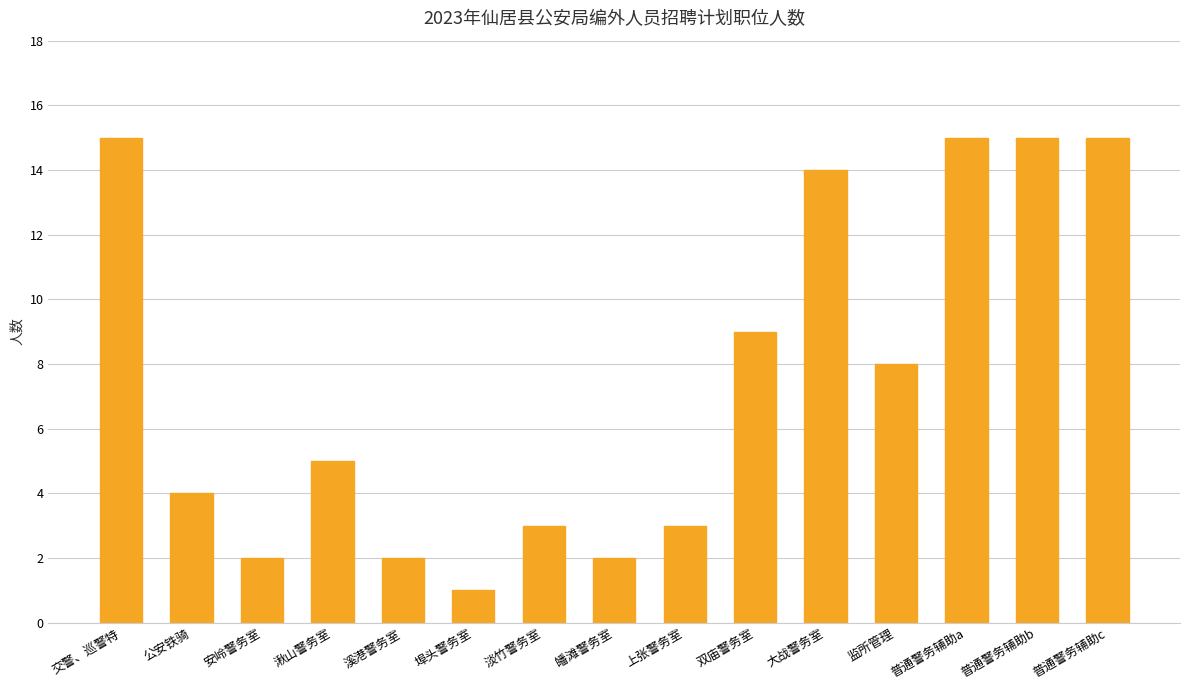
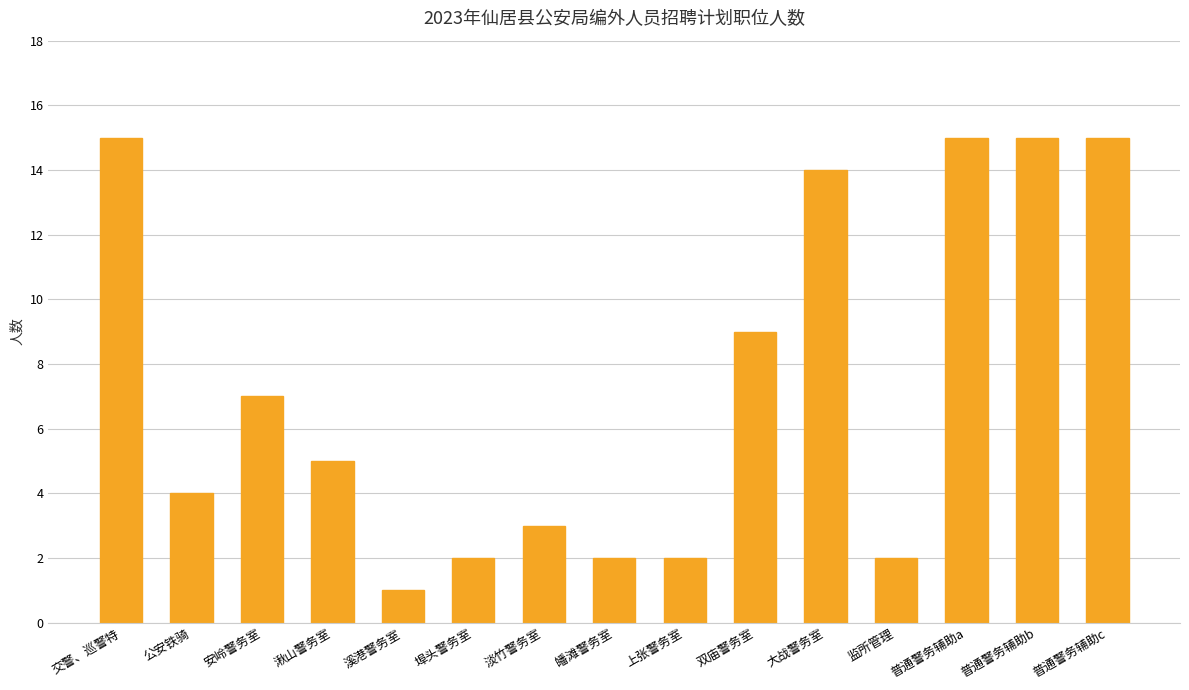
  {
    "交警、巡警特": 15,
    "公安铁骑": 4,
-   "安岭警务室": 2,
+   "安岭警务室": 7,
    "湫山警务室": 5,
-   "溪港警务室": 2,
-   "埠头警务室": 1,
+   "溪港警务室": 1,
+   "埠头警务室": 2,
    "淡竹警务室": 3,
    "皤滩警务室": 2,
-   "上张警务室": 3,
+   "上张警务室": 2,
    "双庙警务室": 9,
    "大战警务室": 14,
-   "监所管理": 8,
+   "监所管理": 2,
    "普通警务辅助a": 15,
    "普通警务辅助b": 15,
    "普通警务辅助c": 15
  }
